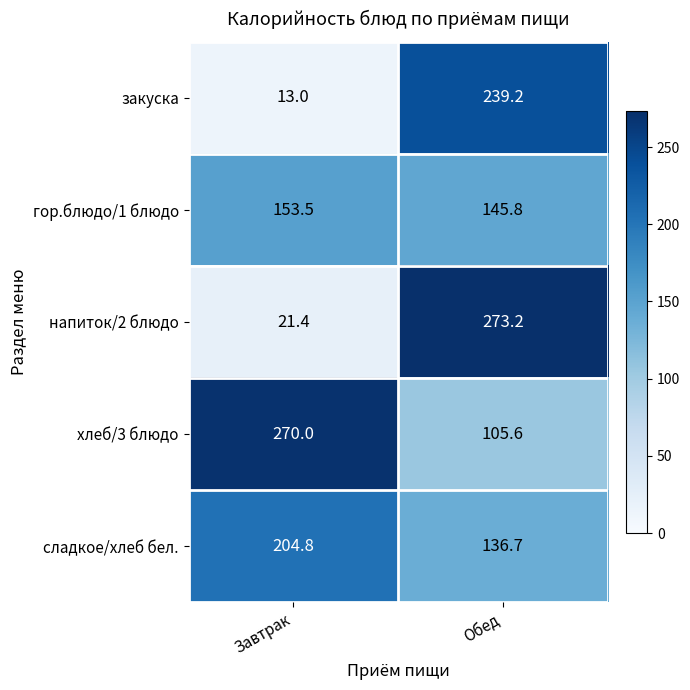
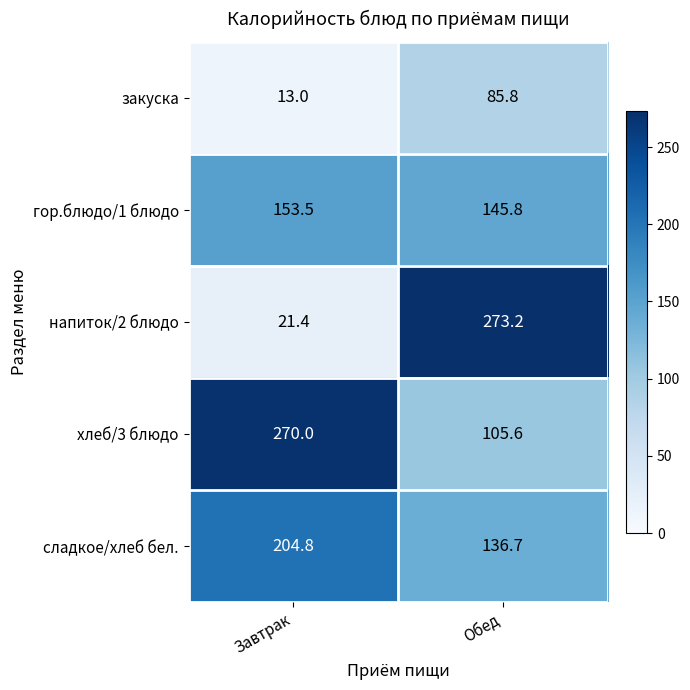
  {
    "закуска": {
      "Завтрак": 13.0,
-     "Обед": 239.2
+     "Обед": 85.8
    },
    "гор.блюдо/1 блюдо": {
      "Завтрак": 153.5,
      "Обед": 145.8
    },
    "напиток/2 блюдо": {
      "Завтрак": 21.4,
      "Обед": 273.2
    },
    "хлеб/3 блюдо": {
      "Завтрак": 270.0,
      "Обед": 105.6
    },
    "сладкое/хлеб бел.": {
      "Завтрак": 204.8,
      "Обед": 136.7
    }
  }
